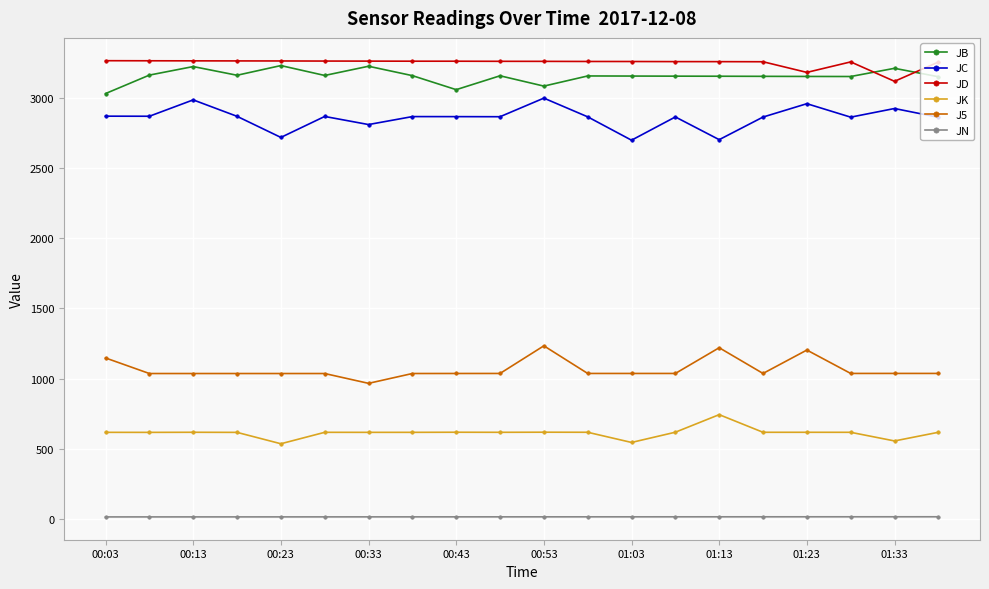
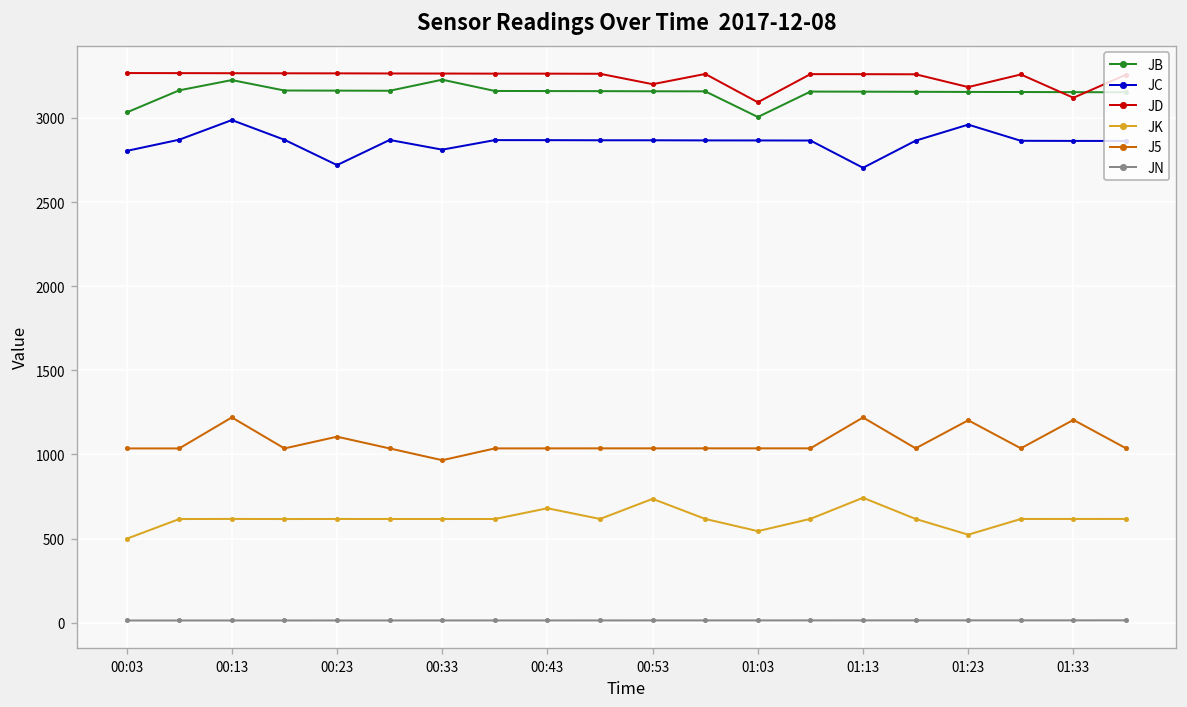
  {
    "JB": {
      "00:03": 3030,
      "00:13": 3220,
-     "00:23": 3230,
+     "00:23": 3160,
      "00:33": 3230,
-     "00:43": 3060,
-     "00:53": 3090,
-     "01:03": 3160,
+     "00:43": 3160,
+     "00:53": 3160,
+     "01:03": 3010,
      "01:13": 3160,
      "01:23": 3150,
-     "01:33": 3210
+     "01:33": 3150
    },
    "JC": {
-     "00:03": 2870,
+     "00:03": 2800,
      "00:13": 2990,
      "00:23": 2720,
      "00:33": 2810,
      "00:43": 2870,
-     "00:53": 3000,
-     "01:03": 2700,
+     "00:53": 2870,
+     "01:03": 2870,
      "01:13": 2700,
      "01:23": 2960,
-     "01:33": 2930
+     "01:33": 2860
    },
    "JD": {
      "00:03": 3270,
      "00:13": 3270,
      "00:23": 3260,
      "00:33": 3260,
      "00:43": 3260,
-     "00:53": 3260,
-     "01:03": 3260,
+     "00:53": 3200,
+     "01:03": 3090,
      "01:13": 3260,
      "01:23": 3180,
      "01:33": 3120
    },
    "JK": {
-     "00:03": 620,
+     "00:03": 500,
      "00:13": 620,
-     "00:23": 530,
+     "00:23": 620,
      "00:33": 620,
-     "00:43": 620,
-     "00:53": 620,
+     "00:43": 680,
+     "00:53": 740,
      "01:03": 540,
      "01:13": 740,
-     "01:23": 620,
-     "01:33": 550
+     "01:23": 520,
+     "01:33": 620
    },
    "J5": {
-     "00:03": 1150,
-     "00:13": 1040,
-     "00:23": 1040,
+     "00:03": 1040,
+     "00:13": 1220,
+     "00:23": 1110,
      "00:33": 970,
      "00:43": 1040,
-     "00:53": 1230,
+     "00:53": 1040,
      "01:03": 1040,
      "01:13": 1220,
      "01:23": 1200,
-     "01:33": 1040
+     "01:33": 1210
    },
    "JN": {
      "00:03": 10,
      "00:13": 10,
      "00:23": 10,
      "00:33": 10,
      "00:43": 10,
      "00:53": 10,
      "01:03": 10,
      "01:13": 10,
      "01:23": 10,
      "01:33": 10
    }
  }
